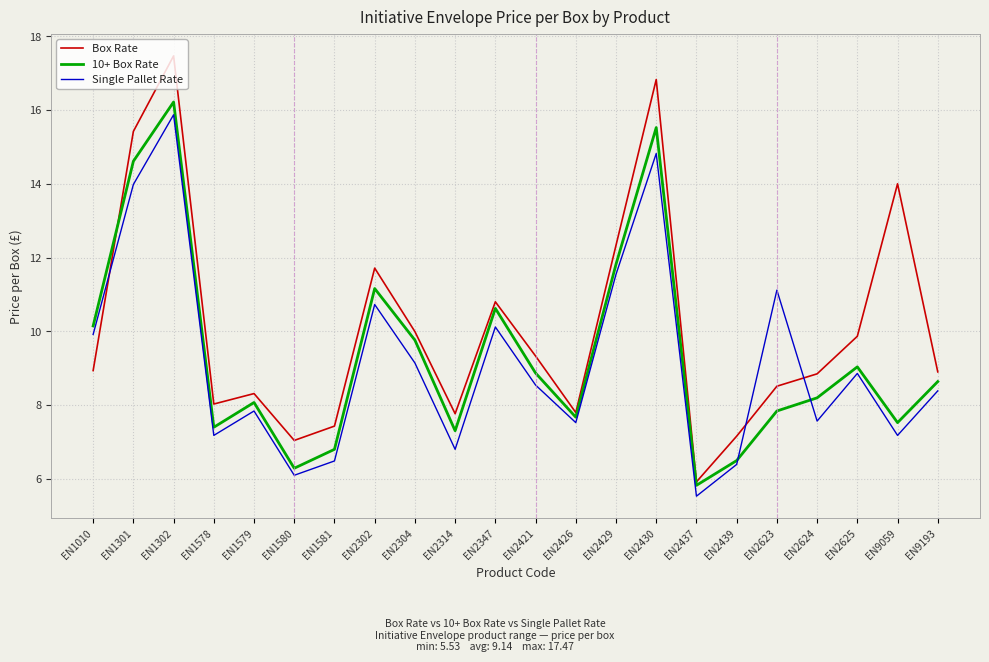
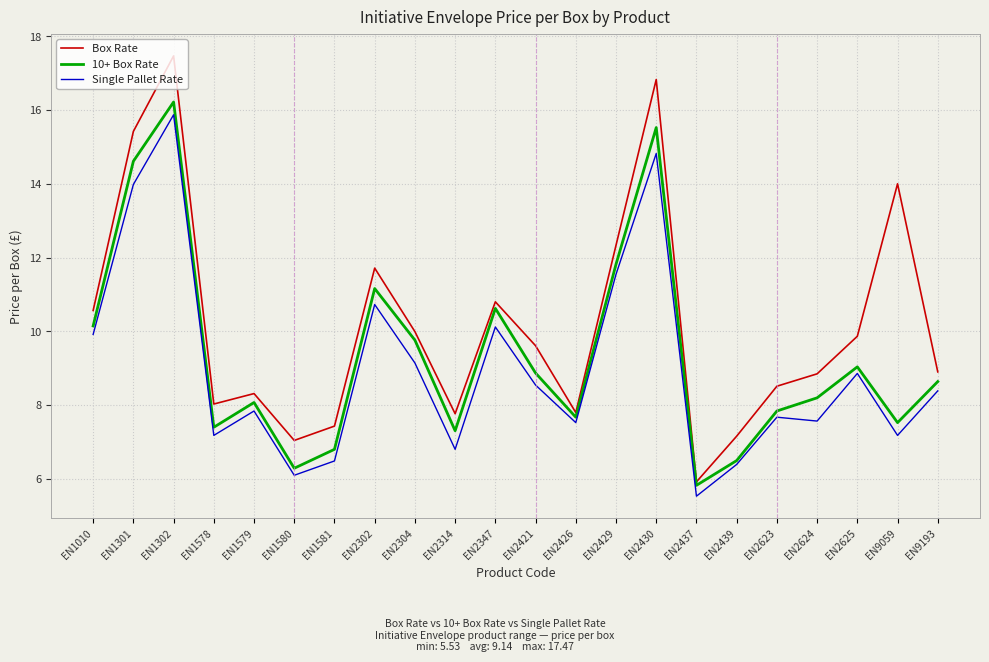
  {
    "Box Rate": {
-     "EN1010": 8.9,
+     "EN1010": 10.6,
      "EN1301": 15.4,
      "EN1578": 8.0,
      "EN1579": 8.3,
      "EN1580": 7.0,
      "EN1581": 7.4,
      "EN2302": 11.7,
      "EN2304": 10.0,
      "EN2314": 7.8,
      "EN2347": 10.8,
-     "EN2421": 9.3,
+     "EN2421": 9.6,
      "EN2426": 7.8,
      "EN2429": 12.3,
      "EN2430": 16.8,
      "EN2437": 5.9,
      "EN2439": 7.2,
      "EN2623": 8.5,
      "EN2624": 8.9,
      "EN2625": 9.9,
      "EN9059": 14.0,
      "EN9193": 8.9
    },
    "10+ Box Rate": {
      "EN1010": 10.2,
      "EN1301": 14.6,
      "EN1302": 16.2,
      "EN1578": 7.4,
      "EN1579": 8.1,
      "EN1580": 6.3,
      "EN1581": 6.8,
      "EN2302": 11.2,
      "EN2304": 9.8,
      "EN2314": 7.3,
      "EN2347": 10.6,
      "EN2421": 8.9,
      "EN2426": 7.7,
      "EN2429": 11.8,
      "EN2430": 15.5,
      "EN2437": 5.8,
      "EN2439": 6.5,
      "EN2623": 7.8,
      "EN2624": 8.2,
      "EN2625": 9.0,
      "EN9059": 7.5,
      "EN9193": 8.6
    },
    "Single Pallet Rate": {
      "EN1010": 9.9,
      "EN1301": 14.0,
      "EN1302": 15.9,
      "EN1578": 7.2,
      "EN1579": 7.8,
      "EN1580": 6.1,
      "EN1581": 6.5,
      "EN2302": 10.7,
      "EN2304": 9.1,
      "EN2314": 6.8,
      "EN2347": 10.1,
      "EN2421": 8.5,
      "EN2426": 7.5,
      "EN2429": 11.6,
      "EN2430": 14.8,
      "EN2437": 5.5,
      "EN2439": 6.4,
-     "EN2623": 11.1,
+     "EN2623": 7.7,
      "EN2624": 7.6,
      "EN2625": 8.9,
      "EN9059": 7.2,
      "EN9193": 8.4
    }
  }
